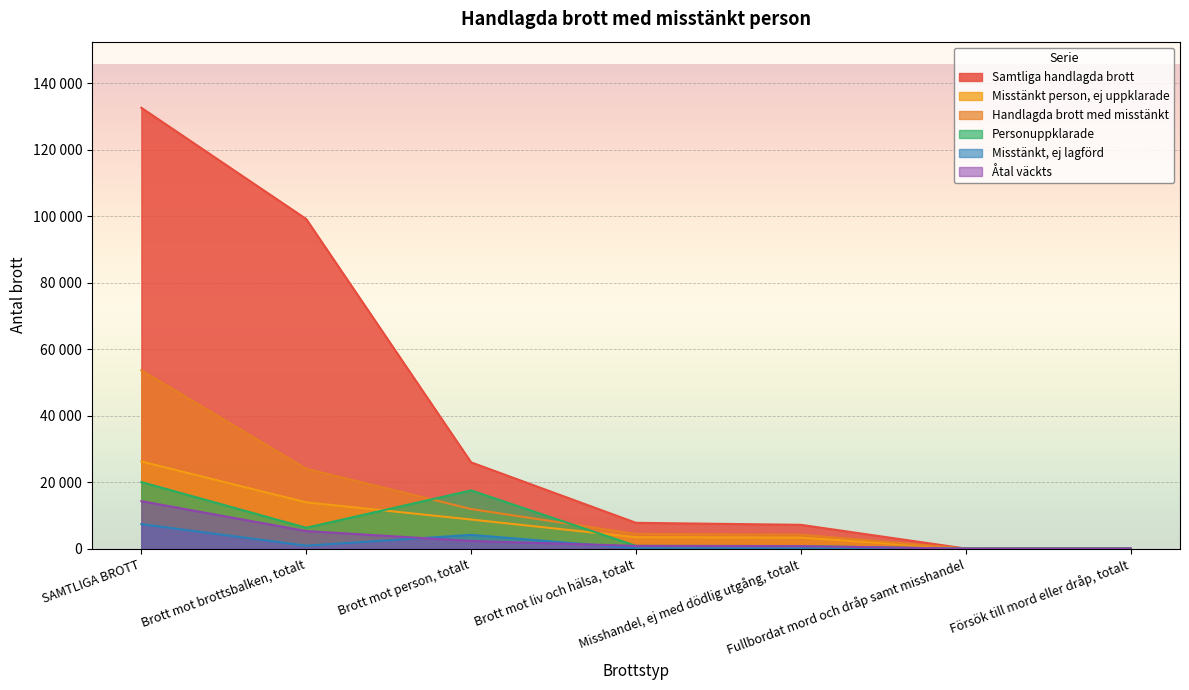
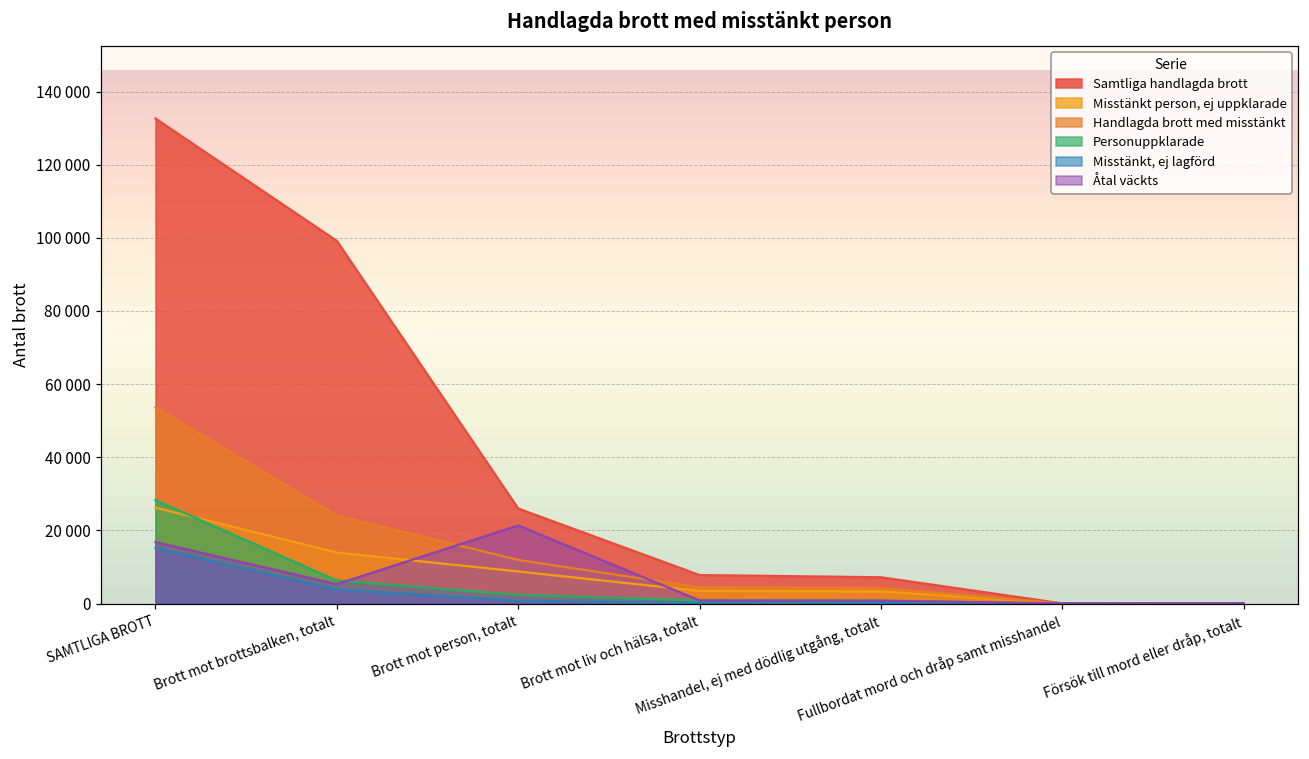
  {
    "Personuppklarade": {
-     "SAMTLIGA BROTT": 20000,
+     "SAMTLIGA BROTT": 28000,
      "Brott mot brottsbalken, totalt": 6000,
-     "Brott mot person, totalt": 18000
+     "Brott mot person, totalt": 2000
    },
    "Misstänkt, ej lagförd": {
-     "SAMTLIGA BROTT": 7000,
-     "Brott mot brottsbalken, totalt": 1000,
-     "Brott mot person, totalt": 4000
+     "SAMTLIGA BROTT": 15000,
+     "Brott mot brottsbalken, totalt": 4000,
+     "Brott mot person, totalt": 1000
    },
    "Åtal väckts": {
-     "SAMTLIGA BROTT": 14000,
+     "SAMTLIGA BROTT": 17000,
      "Brott mot brottsbalken, totalt": 5000,
-     "Brott mot person, totalt": 2000
+     "Brott mot person, totalt": 21000
    }
  }
